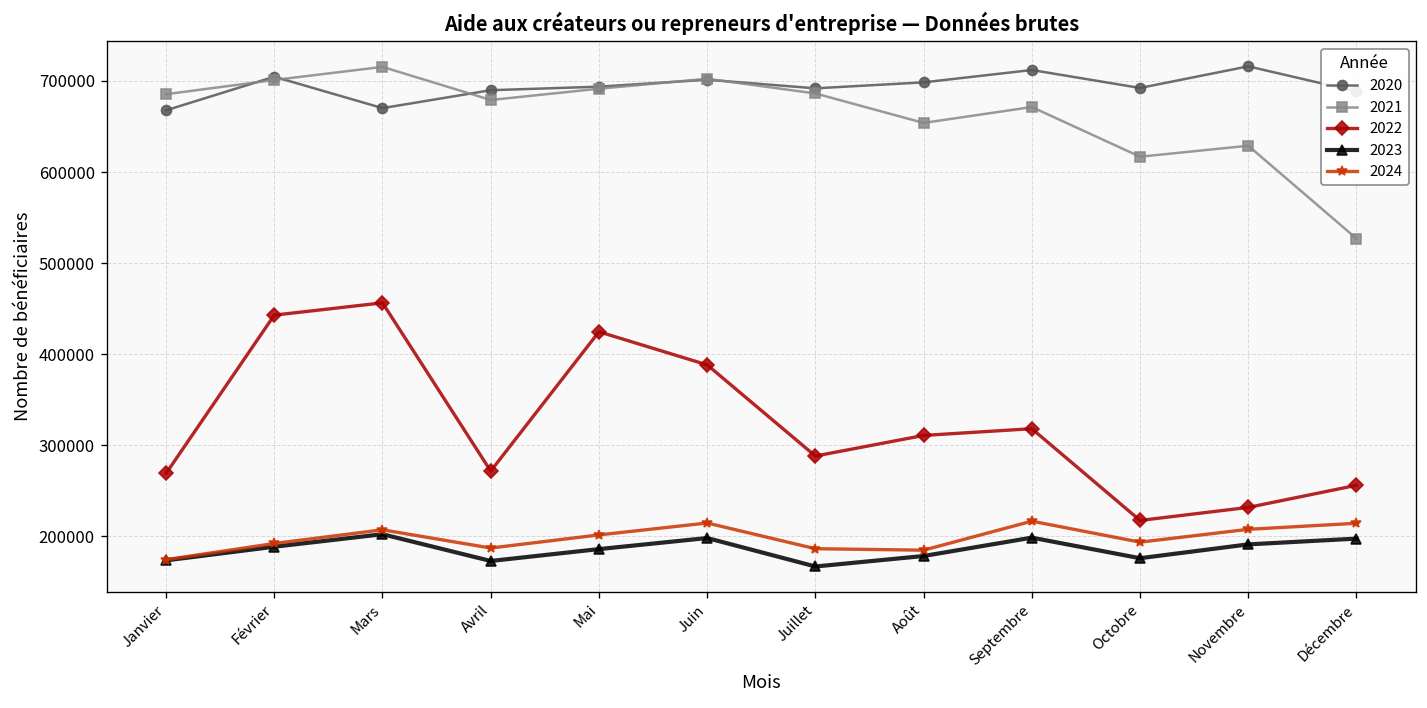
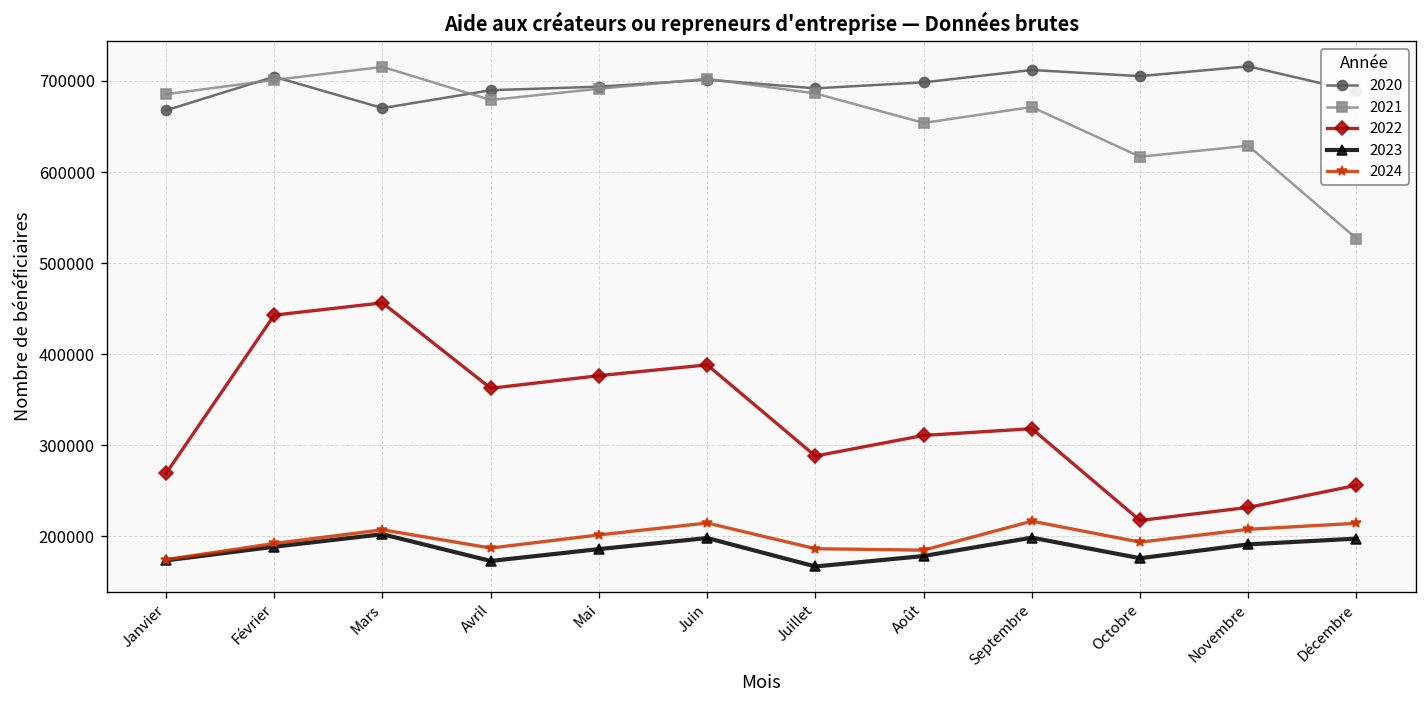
  {
    "2020": {
      "Janvier": 670000,
      "Février": 700000,
      "Mars": 670000,
      "Avril": 690000,
      "Juillet": 690000,
      "Août": 700000,
      "Septembre": 710000,
-     "Octobre": 690000,
+     "Octobre": 710000,
      "Novembre": 720000
    },
    "2021": {
      "Janvier": 690000,
      "Février": 700000,
      "Mars": 720000,
      "Avril": 680000,
      "Juillet": 690000,
      "Août": 650000,
      "Septembre": 670000,
      "Octobre": 620000,
      "Novembre": 630000,
      "Décembre": 530000
    },
    "2022": {
      "Janvier": 270000,
      "Février": 440000,
      "Mars": 460000,
-     "Avril": 270000,
-     "Mai": 420000,
+     "Avril": 360000,
+     "Mai": 380000,
      "Juin": 390000,
      "Juillet": 290000,
      "Août": 310000,
      "Septembre": 320000,
      "Octobre": 220000,
      "Novembre": 230000,
      "Décembre": 260000
    },
    "2023": {
      "Février": 190000,
      "Mars": 200000,
      "Avril": 170000,
      "Mai": 190000,
      "Juin": 200000,
      "Juillet": 170000,
      "Août": 180000,
      "Septembre": 200000,
      "Octobre": 180000,
      "Novembre": 190000,
      "Décembre": 200000
    },
    "2024": {
      "Février": 190000,
      "Mars": 210000,
      "Avril": 190000,
      "Mai": 200000,
      "Juin": 210000,
      "Juillet": 190000,
      "Août": 180000,
      "Septembre": 220000,
      "Octobre": 190000,
      "Novembre": 210000,
      "Décembre": 210000
    }
  }
